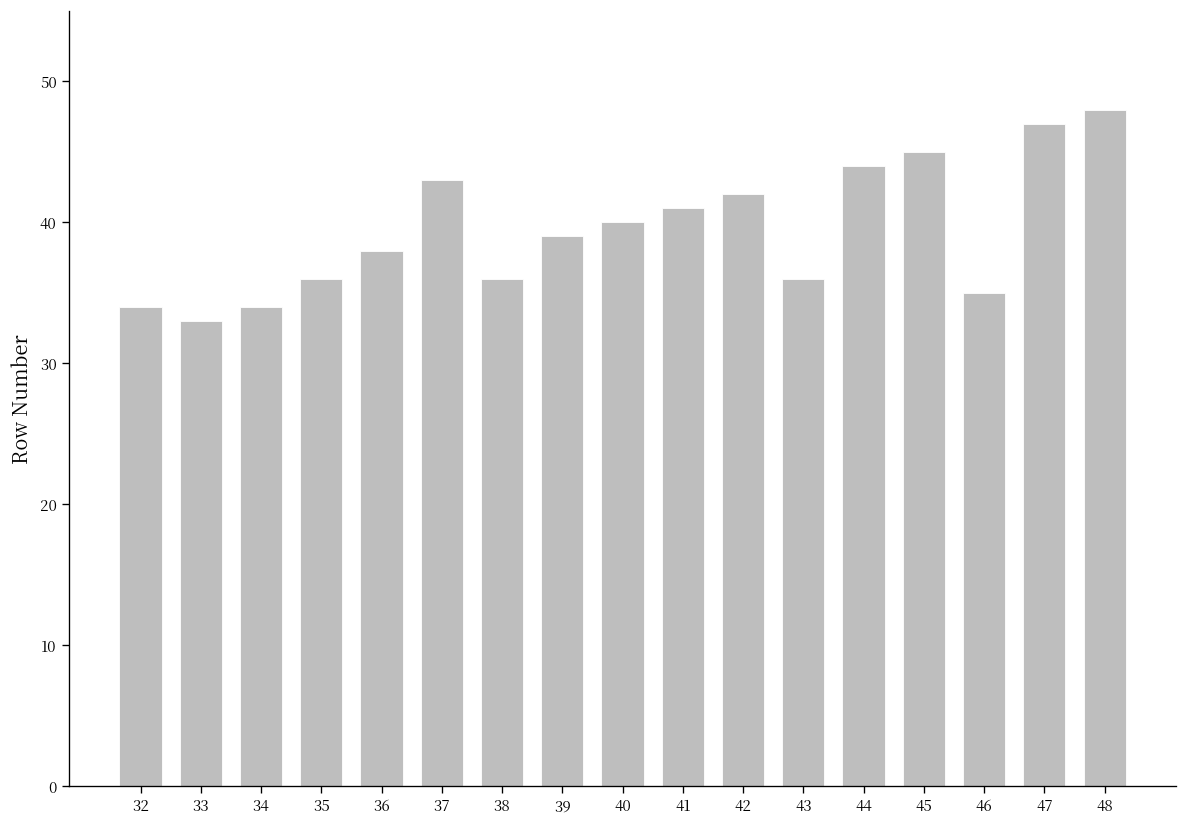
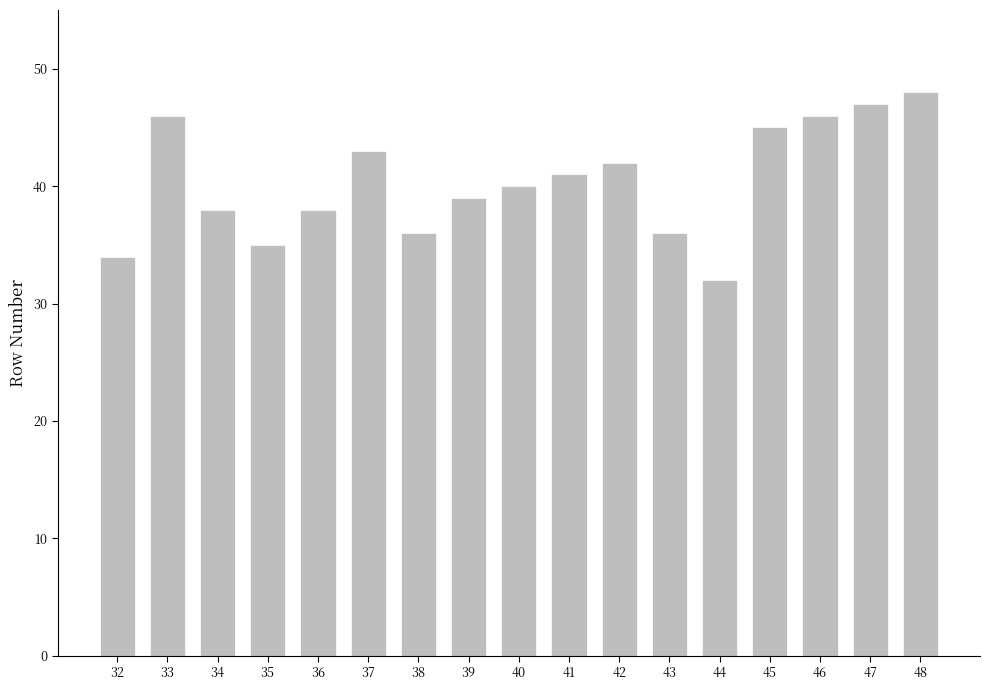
  {
    "32": 34,
-   "33": 33,
-   "34": 34,
-   "35": 36,
+   "33": 46,
+   "34": 38,
+   "35": 35,
    "36": 38,
    "37": 43,
    "38": 36,
    "39": 39,
    "40": 40,
    "41": 41,
    "42": 42,
    "43": 36,
-   "44": 44,
+   "44": 32,
    "45": 45,
-   "46": 35,
+   "46": 46,
    "47": 47,
    "48": 48
  }
